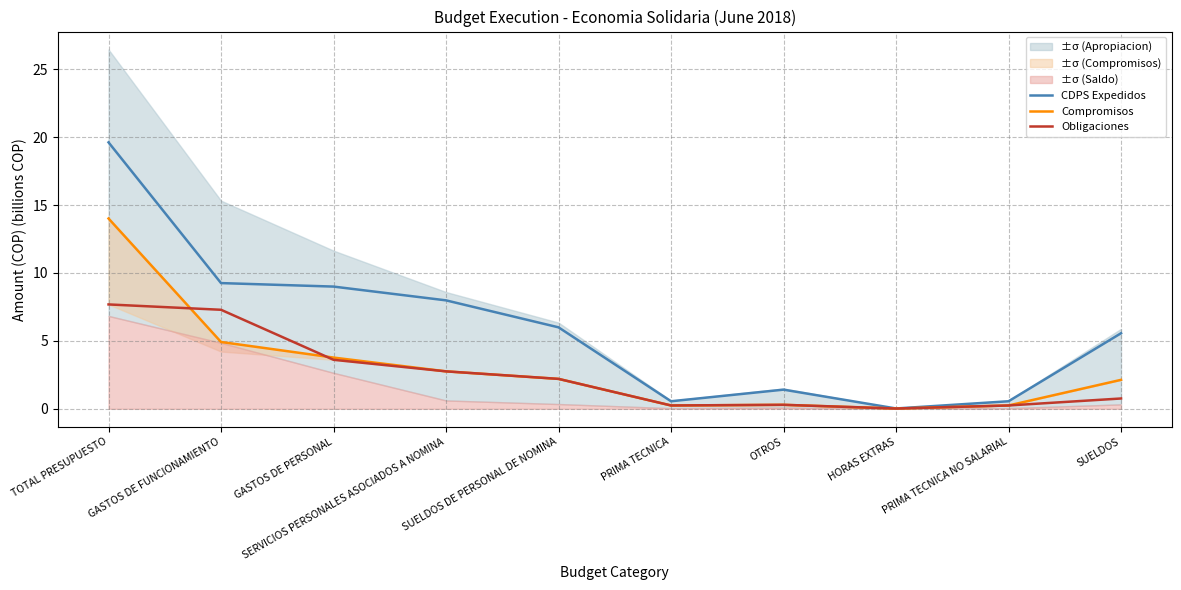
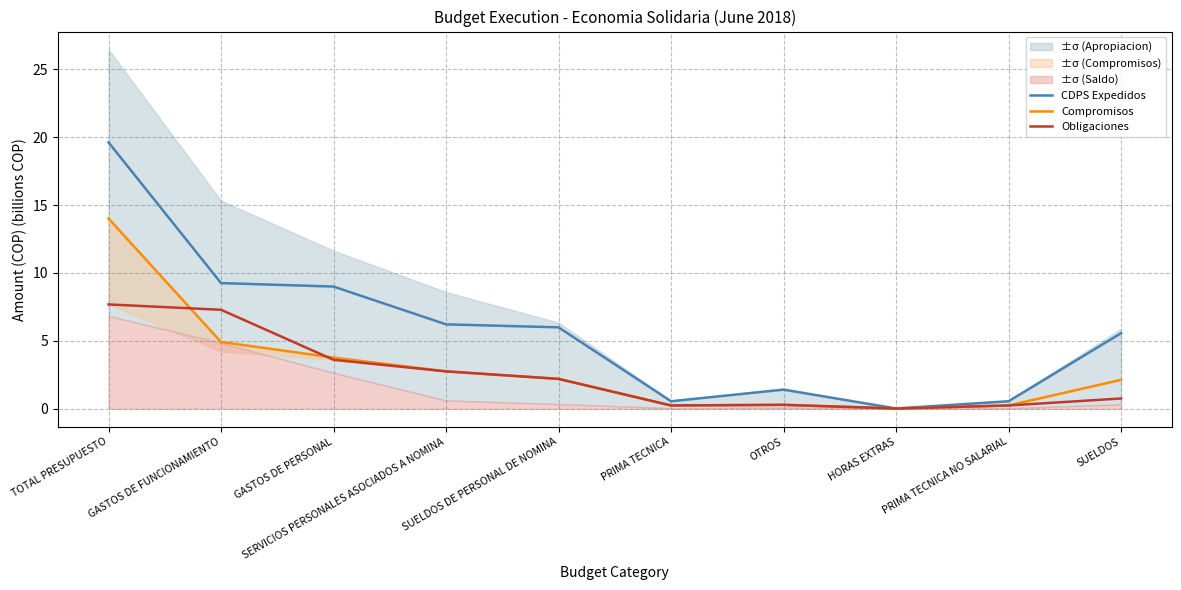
  {
    "CDPS Expedidos": {
      "TOTAL PRESUPUESTO": 19.6,
      "GASTOS DE FUNCIONAMIENTO": 9.3,
      "GASTOS DE PERSONAL": 9.0,
-     "SERVICIOS PERSONALES ASOCIADOS A NOMINA": 8.0,
+     "SERVICIOS PERSONALES ASOCIADOS A NOMINA": 6.2,
      "SUELDOS DE PERSONAL DE NOMINA": 6.0,
      "SUELDOS": 5.6
    },
    "±σ (Apropiacion)": {
      "TOTAL PRESUPUESTO": 19.6,
      "GASTOS DE FUNCIONAMIENTO": 10.5,
      "GASTOS DE PERSONAL": 9.0,
      "SERVICIOS PERSONALES ASOCIADOS A NOMINA": 8.0,
      "SUELDOS DE PERSONAL DE NOMINA": 6.0,
      "SUELDOS": 5.6
    },
    "Obligaciones": {
      "TOTAL PRESUPUESTO": 7.7,
      "GASTOS DE FUNCIONAMIENTO": 7.3,
      "SUELDOS": 0.8
    }
  }
